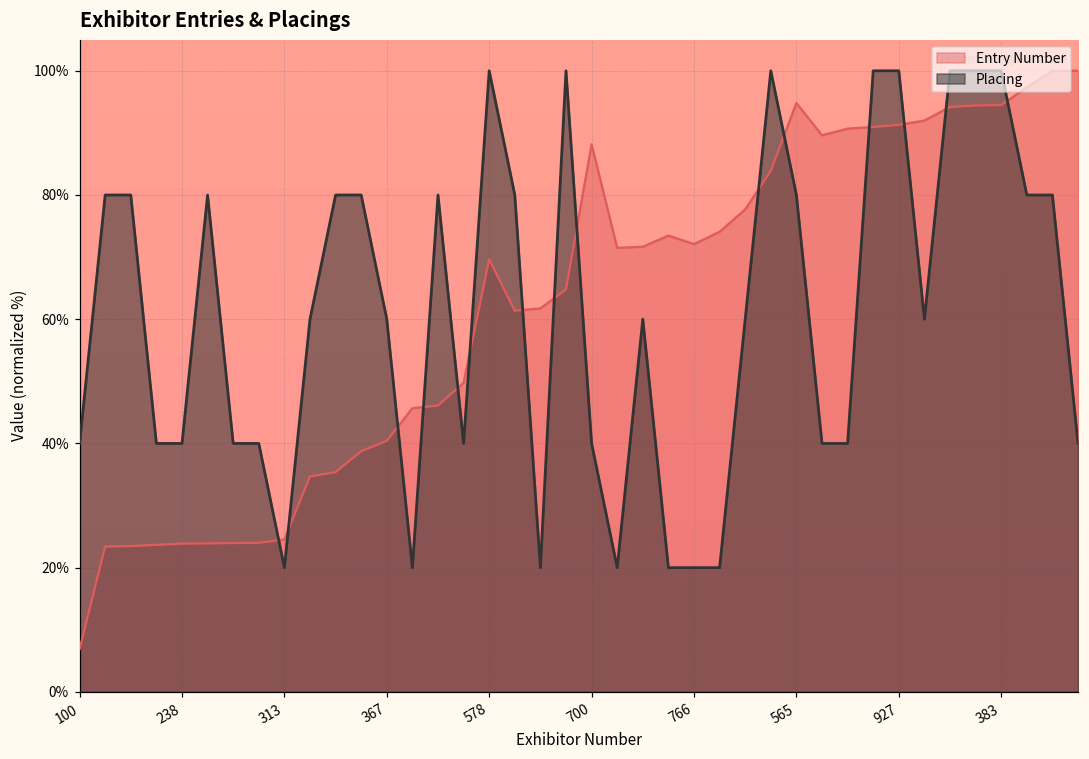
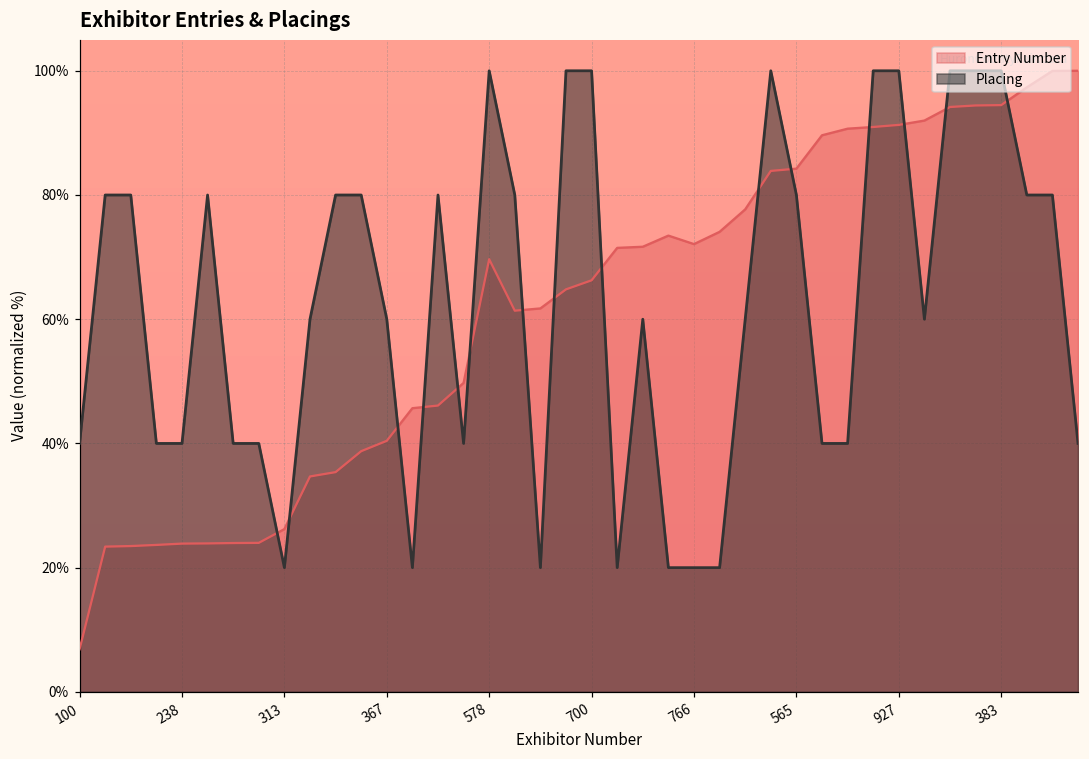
  {
    "Entry Number": {
      "100": "7%",
      "238": "24%",
-     "313": "25%",
+     "313": "26%",
      "367": "40%",
      "578": "70%",
-     "700": "88%",
+     "700": "66%",
      "766": "72%",
-     "565": "95%",
+     "565": "84%",
      "927": "91%",
      "383": "94%"
    },
    "Placing": {
      "100": "40%",
      "238": "40%",
      "313": "20%",
      "367": "60%",
      "578": "100%",
-     "700": "40%",
+     "700": "100%",
      "766": "20%",
      "565": "80%",
      "927": "100%"
    }
  }
